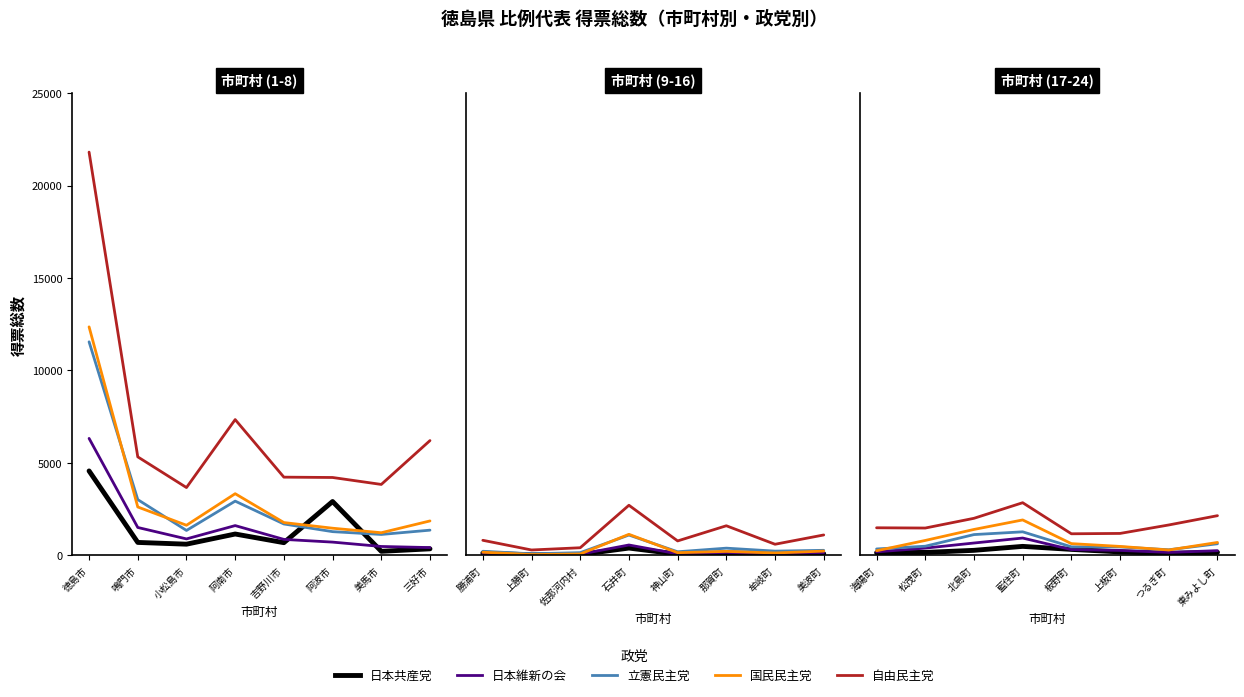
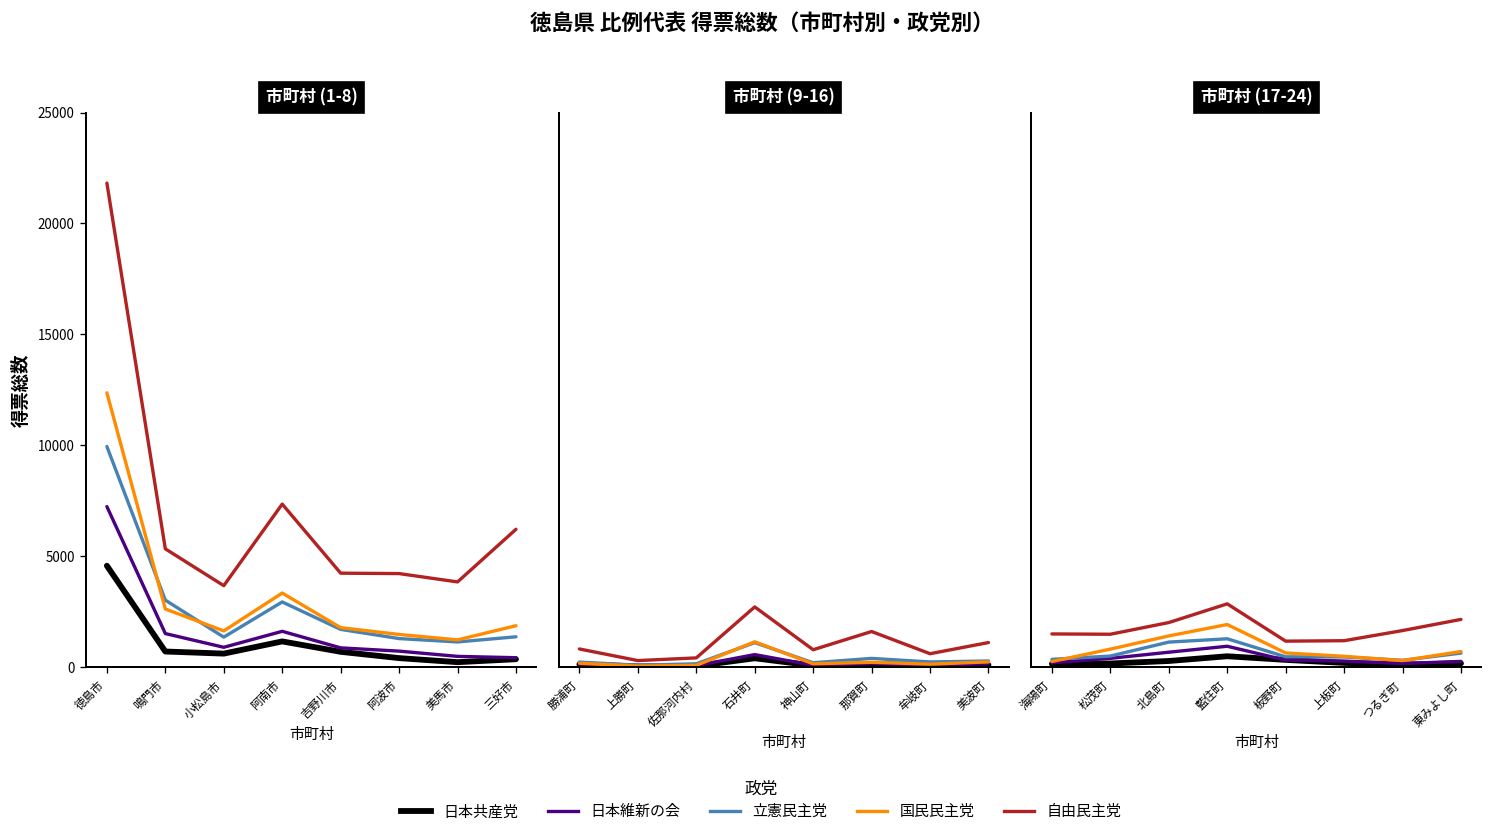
  {
    "市町村 (1-8)": {
      "日本共産党": {
        "徳島市": 4600,
        "鳴門市": 700,
        "小松島市": 600,
        "阿南市": 1100,
        "吉野川市": 700,
-       "阿波市": 2900,
+       "阿波市": 400,
        "美馬市": 200
      },
      "日本維新の会": {
-       "徳島市": 6300,
+       "徳島市": 7200,
        "鳴門市": 1500,
        "小松島市": 900,
        "阿南市": 1600,
        "吉野川市": 900,
        "阿波市": 700,
        "美馬市": 500
      },
      "立憲民主党": {
-       "徳島市": 11500,
+       "徳島市": 9900,
        "鳴門市": 3000,
        "小松島市": 1300,
        "阿南市": 2900,
        "阿波市": 1300,
        "三好市": 1400
      },
      "国民民主党": {
        "徳島市": 12400,
        "鳴門市": 2600,
        "小松島市": 1600,
        "阿南市": 3300,
        "阿波市": 1500,
        "三好市": 1900
      },
      "自由民主党": {
        "徳島市": 21800,
        "鳴門市": 5300,
        "小松島市": 3700,
        "阿南市": 7300,
        "吉野川市": 4200,
        "阿波市": 4200,
        "美馬市": 3800,
        "三好市": 6200
      }
    }
  }
